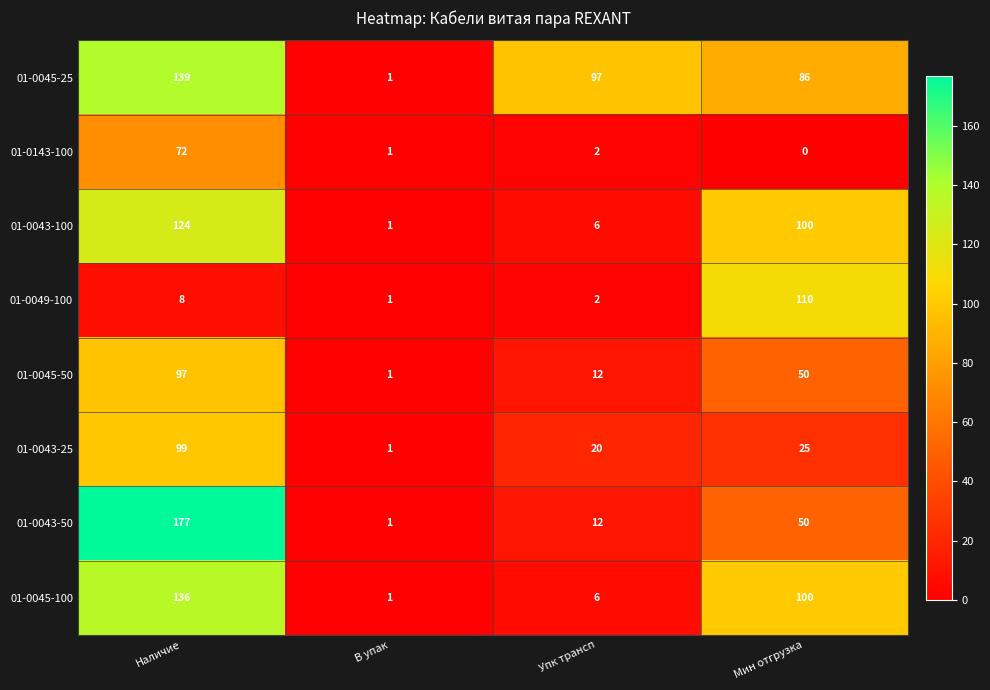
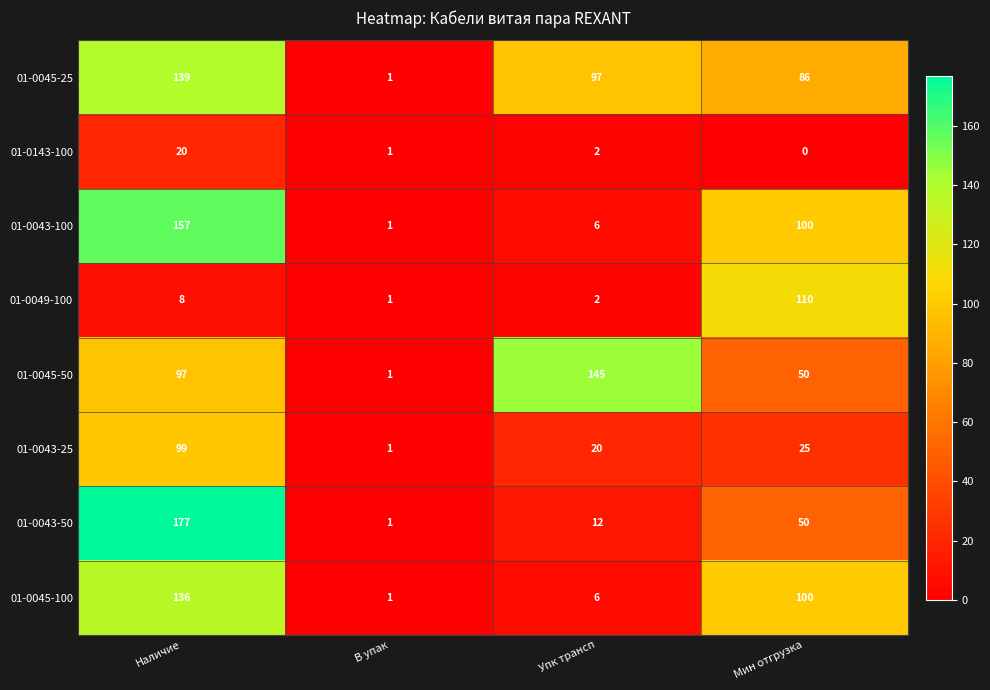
  {
    "01-0045-25": {
      "Наличие": 139,
      "В упак": 1,
      "Упк трансп": 97,
      "Мин отгрузка": 86
    },
    "01-0143-100": {
-     "Наличие": 72,
+     "Наличие": 20,
      "В упак": 1,
      "Упк трансп": 2,
      "Мин отгрузка": 0
    },
    "01-0043-100": {
-     "Наличие": 124,
+     "Наличие": 157,
      "В упак": 1,
      "Упк трансп": 6,
      "Мин отгрузка": 100
    },
    "01-0049-100": {
      "Наличие": 8,
      "В упак": 1,
      "Упк трансп": 2,
      "Мин отгрузка": 110
    },
    "01-0045-50": {
      "Наличие": 97,
      "В упак": 1,
-     "Упк трансп": 12,
+     "Упк трансп": 145,
      "Мин отгрузка": 50
    },
    "01-0043-25": {
      "Наличие": 99,
      "В упак": 1,
      "Упк трансп": 20,
      "Мин отгрузка": 25
    },
    "01-0043-50": {
      "Наличие": 177,
      "В упак": 1,
      "Упк трансп": 12,
      "Мин отгрузка": 50
    },
    "01-0045-100": {
      "Наличие": 136,
      "В упак": 1,
      "Упк трансп": 6,
      "Мин отгрузка": 100
    }
  }
